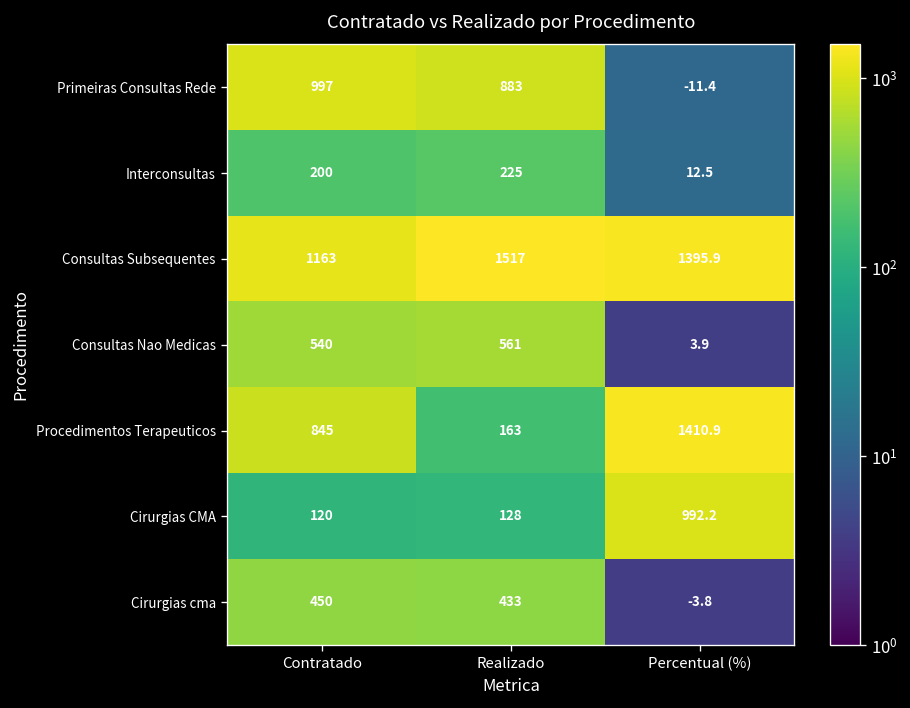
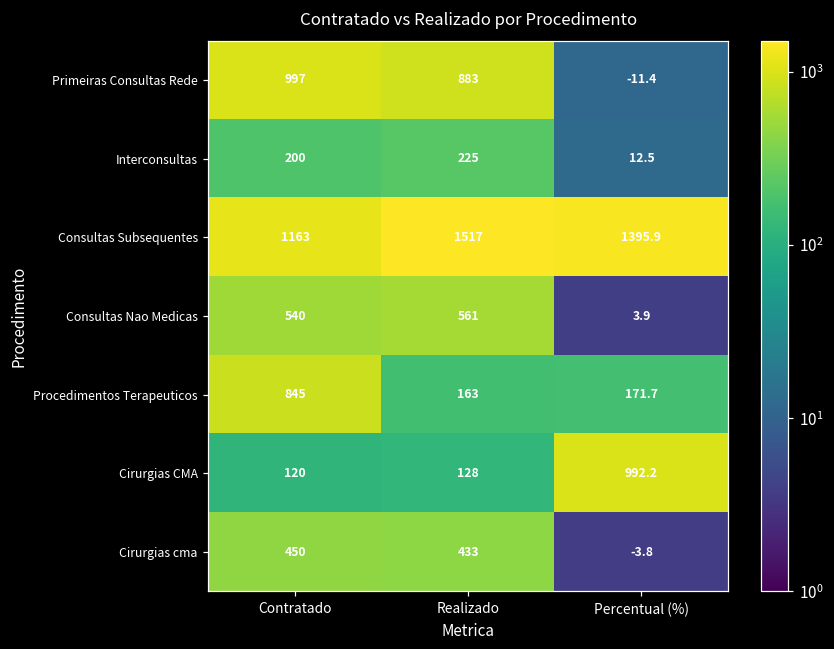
  {
    "Primeiras Consultas Rede": {
      "Contratado": 997,
      "Realizado": 883,
      "Percentual (%)": -11.4
    },
    "Interconsultas": {
      "Contratado": 200,
      "Realizado": 225,
      "Percentual (%)": 12.5
    },
    "Consultas Subsequentes": {
      "Contratado": 1163,
      "Realizado": 1517,
      "Percentual (%)": 1395.9
    },
    "Consultas Nao Medicas": {
      "Contratado": 540,
      "Realizado": 561,
      "Percentual (%)": 3.9
    },
    "Procedimentos Terapeuticos": {
      "Contratado": 845,
      "Realizado": 163,
-     "Percentual (%)": 1410.9
+     "Percentual (%)": 171.7
    },
    "Cirurgias CMA": {
      "Contratado": 120,
      "Realizado": 128,
      "Percentual (%)": 992.2
    },
    "Cirurgias cma": {
      "Contratado": 450,
      "Realizado": 433,
      "Percentual (%)": -3.8
    }
  }
